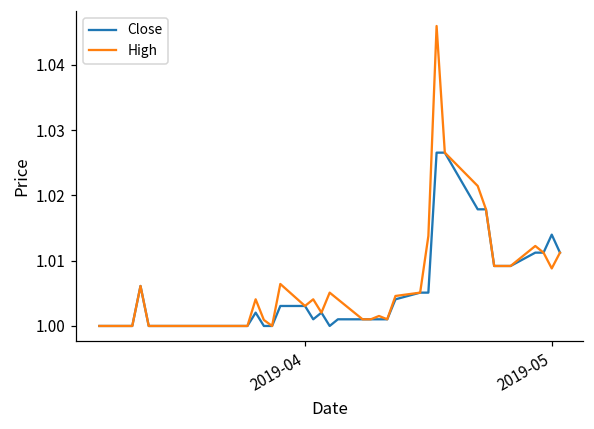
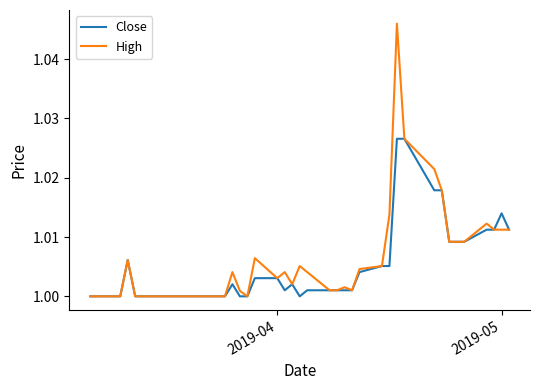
  {
    "Close": {
      "2019-05": 1.014
    },
    "High": {
-     "2019-05": 1.009
+     "2019-05": 1.011
    }
  }
